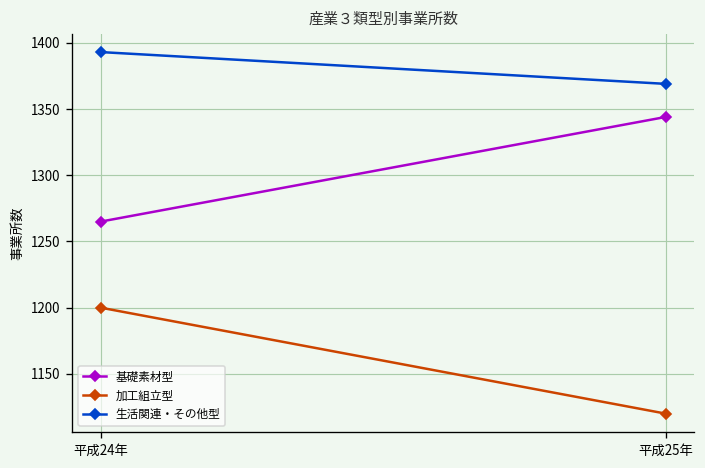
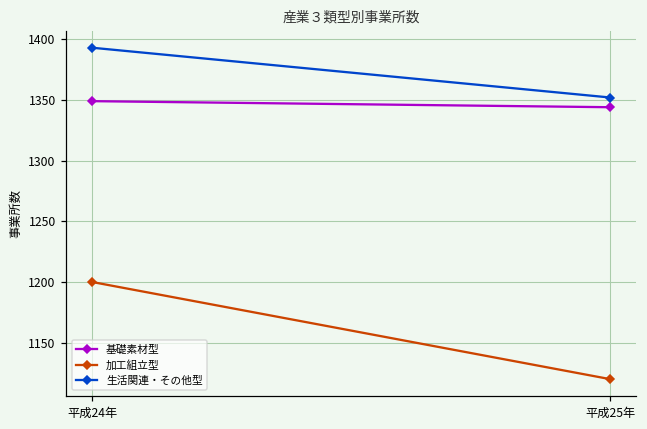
  {
    "基礎素材型": {
-     "平成24年": 1265,
+     "平成24年": 1349,
      "平成25年": 1344
    },
    "加工組立型": {
      "平成24年": 1200,
      "平成25年": 1120
    },
    "生活関連・その他型": {
      "平成24年": 1393,
-     "平成25年": 1369
+     "平成25年": 1352
    }
  }
